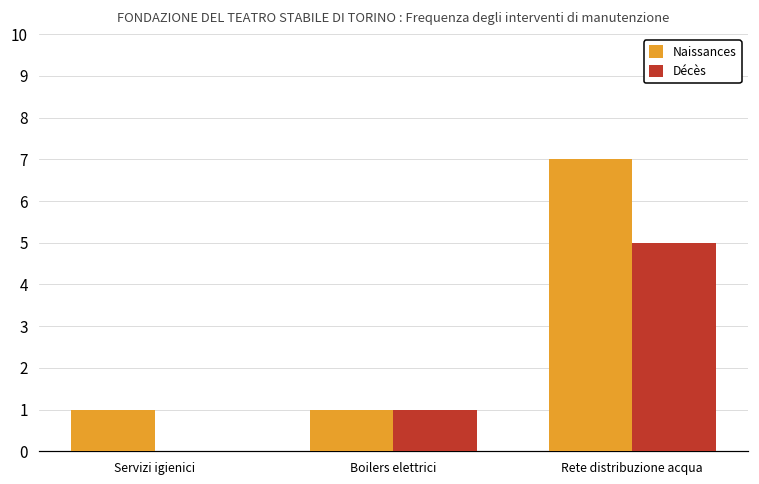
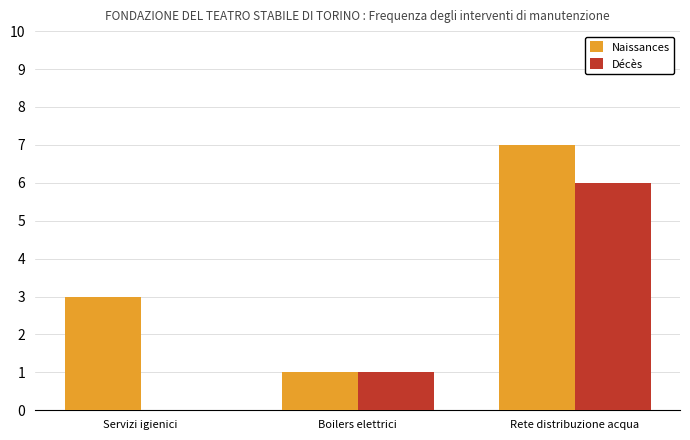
  {
    "Naissances": {
-     "Servizi igienici": 1,
+     "Servizi igienici": 3,
      "Boilers elettrici": 1,
      "Rete distribuzione acqua": 7
    },
    "Décès": {
      "Servizi igienici": 0,
      "Boilers elettrici": 1,
-     "Rete distribuzione acqua": 5
+     "Rete distribuzione acqua": 6
    }
  }
